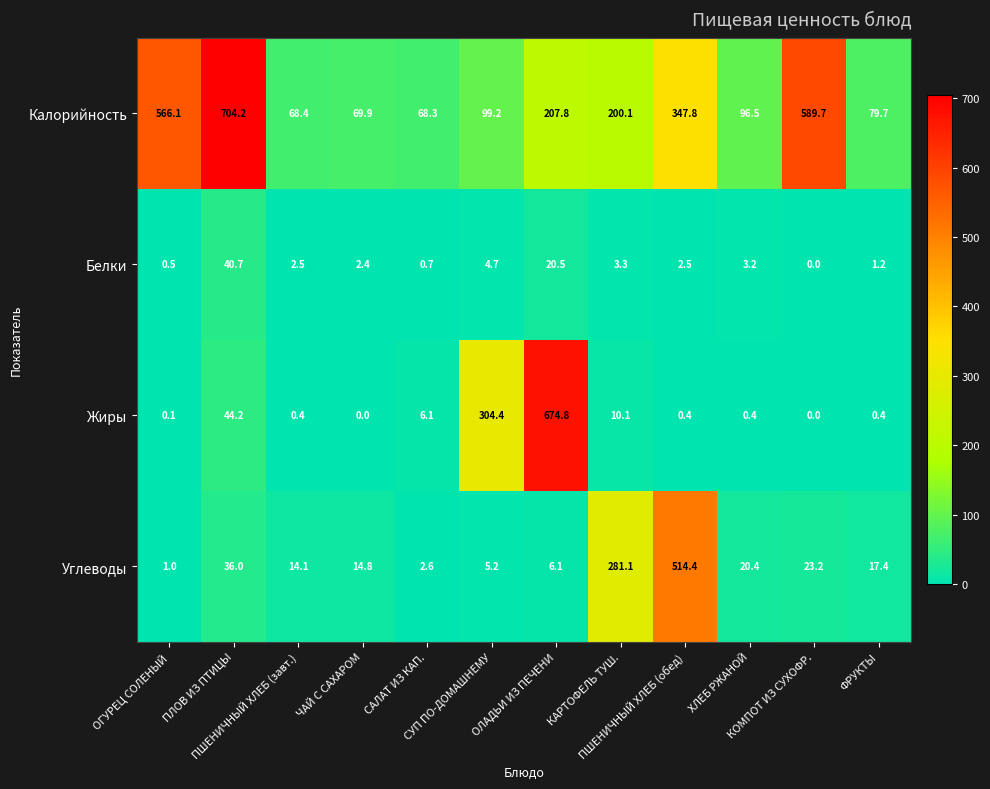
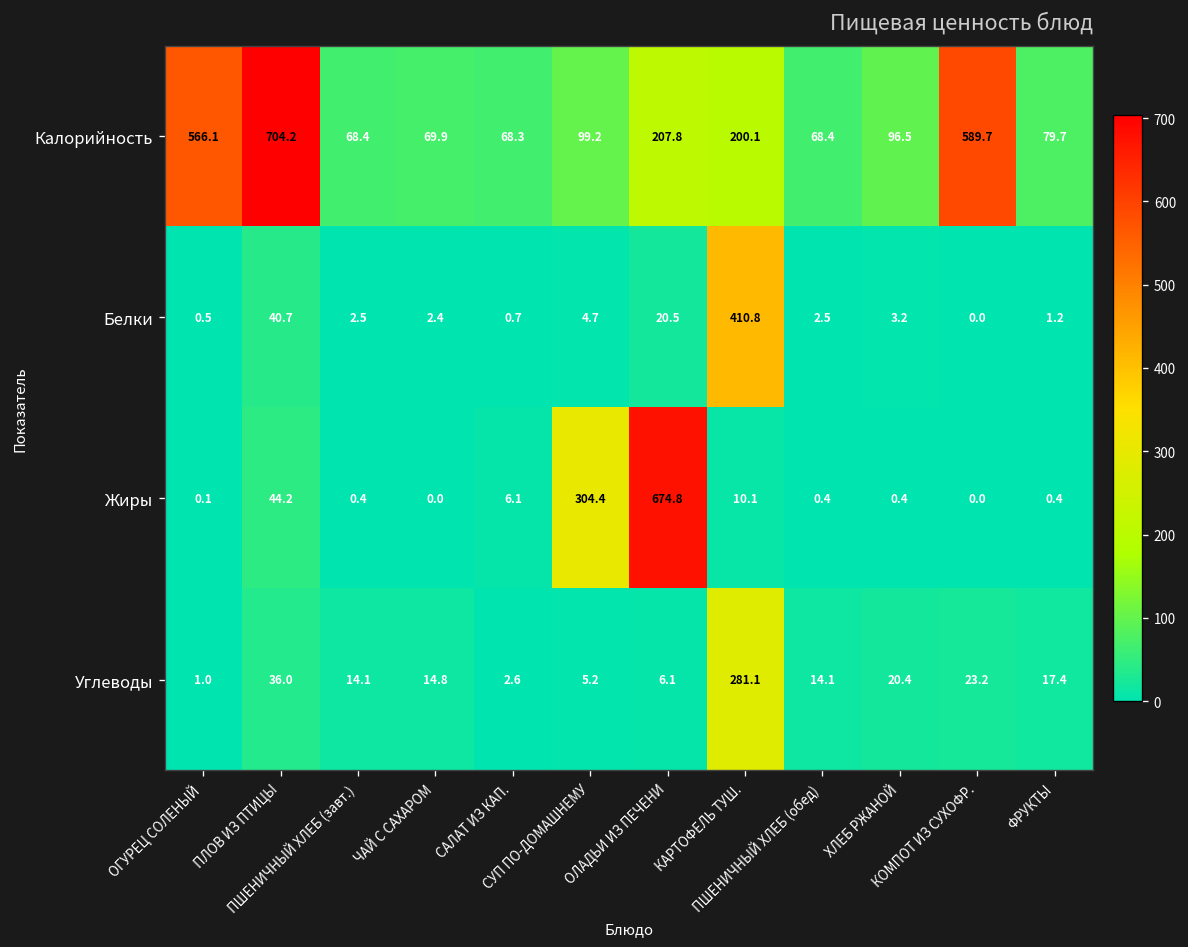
  {
    "Калорийность": {
      "ОГУРЕЦ СОЛЕНЫЙ": 566.1,
      "ПЛОВ ИЗ ПТИЦЫ": 704.2,
      "ПШЕНИЧНЫЙ ХЛЕБ (завт.)": 68.4,
      "ЧАЙ С САХАРОМ": 69.9,
      "САЛАТ ИЗ КАП.": 68.3,
      "СУП ПО-ДОМАШНЕМУ": 99.2,
      "ОЛАДЬИ ИЗ ПЕЧЕНИ": 207.8,
      "КАРТОФЕЛЬ ТУШ.": 200.1,
-     "ПШЕНИЧНЫЙ ХЛЕБ (обед)": 347.8,
+     "ПШЕНИЧНЫЙ ХЛЕБ (обед)": 68.4,
      "ХЛЕБ РЖАНОЙ": 96.5,
      "КОМПОТ ИЗ СУХОФР.": 589.7,
      "ФРУКТЫ": 79.7
    },
    "Белки": {
      "ОГУРЕЦ СОЛЕНЫЙ": 0.5,
      "ПЛОВ ИЗ ПТИЦЫ": 40.7,
      "ПШЕНИЧНЫЙ ХЛЕБ (завт.)": 2.5,
      "ЧАЙ С САХАРОМ": 2.4,
      "САЛАТ ИЗ КАП.": 0.7,
      "СУП ПО-ДОМАШНЕМУ": 4.7,
      "ОЛАДЬИ ИЗ ПЕЧЕНИ": 20.5,
-     "КАРТОФЕЛЬ ТУШ.": 3.3,
+     "КАРТОФЕЛЬ ТУШ.": 410.8,
      "ПШЕНИЧНЫЙ ХЛЕБ (обед)": 2.5,
      "ХЛЕБ РЖАНОЙ": 3.2,
      "КОМПОТ ИЗ СУХОФР.": 0.0,
      "ФРУКТЫ": 1.2
    },
    "Жиры": {
      "ОГУРЕЦ СОЛЕНЫЙ": 0.1,
      "ПЛОВ ИЗ ПТИЦЫ": 44.2,
      "ПШЕНИЧНЫЙ ХЛЕБ (завт.)": 0.4,
      "ЧАЙ С САХАРОМ": 0.0,
      "САЛАТ ИЗ КАП.": 6.1,
      "СУП ПО-ДОМАШНЕМУ": 304.4,
      "ОЛАДЬИ ИЗ ПЕЧЕНИ": 674.8,
      "КАРТОФЕЛЬ ТУШ.": 10.1,
      "ПШЕНИЧНЫЙ ХЛЕБ (обед)": 0.4,
      "ХЛЕБ РЖАНОЙ": 0.4,
      "КОМПОТ ИЗ СУХОФР.": 0.0,
      "ФРУКТЫ": 0.4
    },
    "Углеводы": {
      "ОГУРЕЦ СОЛЕНЫЙ": 1.0,
      "ПЛОВ ИЗ ПТИЦЫ": 36.0,
      "ПШЕНИЧНЫЙ ХЛЕБ (завт.)": 14.1,
      "ЧАЙ С САХАРОМ": 14.8,
      "САЛАТ ИЗ КАП.": 2.6,
      "СУП ПО-ДОМАШНЕМУ": 5.2,
      "ОЛАДЬИ ИЗ ПЕЧЕНИ": 6.1,
      "КАРТОФЕЛЬ ТУШ.": 281.1,
-     "ПШЕНИЧНЫЙ ХЛЕБ (обед)": 514.4,
+     "ПШЕНИЧНЫЙ ХЛЕБ (обед)": 14.1,
      "ХЛЕБ РЖАНОЙ": 20.4,
      "КОМПОТ ИЗ СУХОФР.": 23.2,
      "ФРУКТЫ": 17.4
    }
  }
